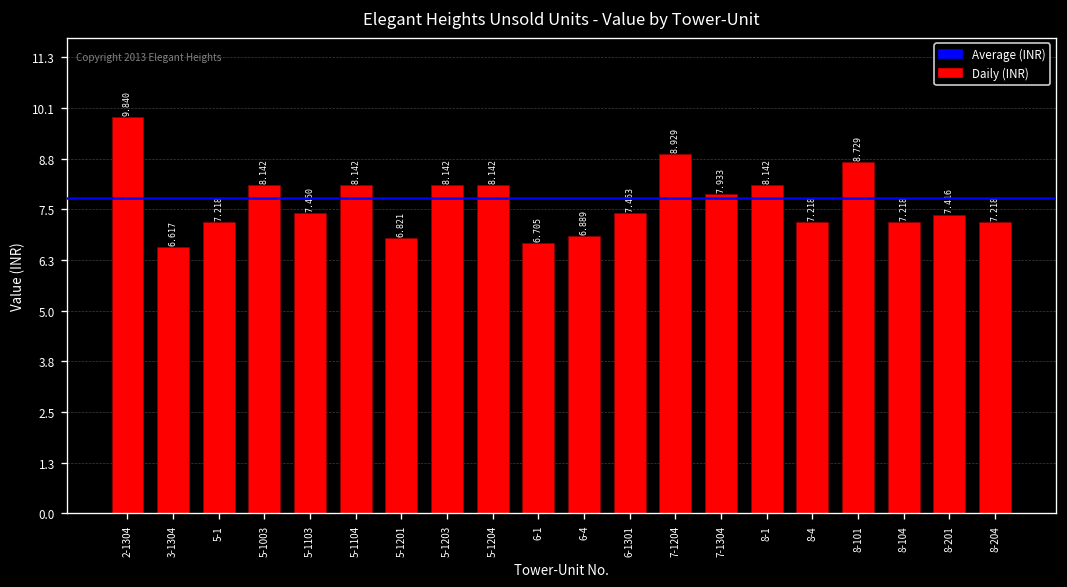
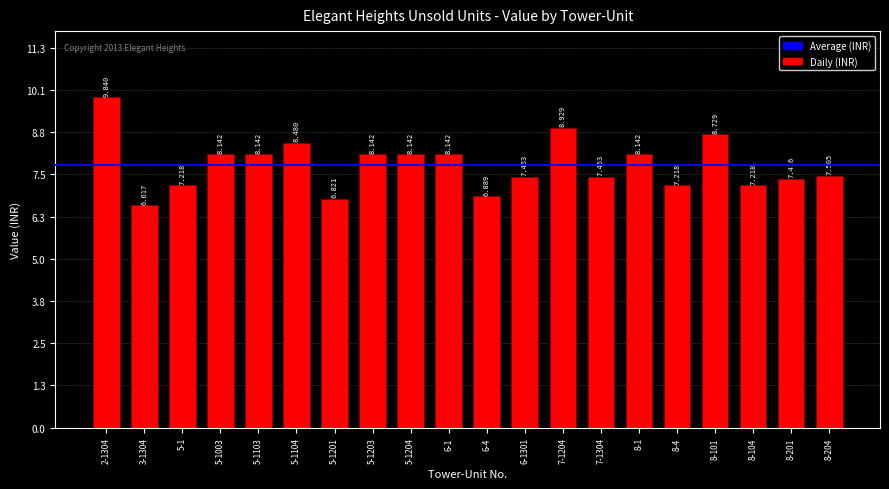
  {
    "2-1304": 9.840,
    "3-1304": 6.617,
    "5-1": 7.218,
    "5-1003": 8.142,
-   "5-1103": 7.450,
-   "5-1104": 8.142,
+   "5-1103": 8.142,
+   "5-1104": 8.480,
    "5-1201": 6.821,
    "5-1203": 8.142,
    "5-1204": 8.142,
-   "6-1": 6.705,
+   "6-1": 8.142,
    "6-4": 6.889,
    "6-1301": 7.463,
    "7-1204": 8.929,
-   "7-1304": 7.933,
+   "7-1304": 7.463,
    "8-1": 8.142,
    "8-4": 7.218,
    "8-101": 8.729,
    "8-104": 7.218,
    "8-201": 7.416,
-   "8-204": 7.218
+   "8-204": 7.505
  }
